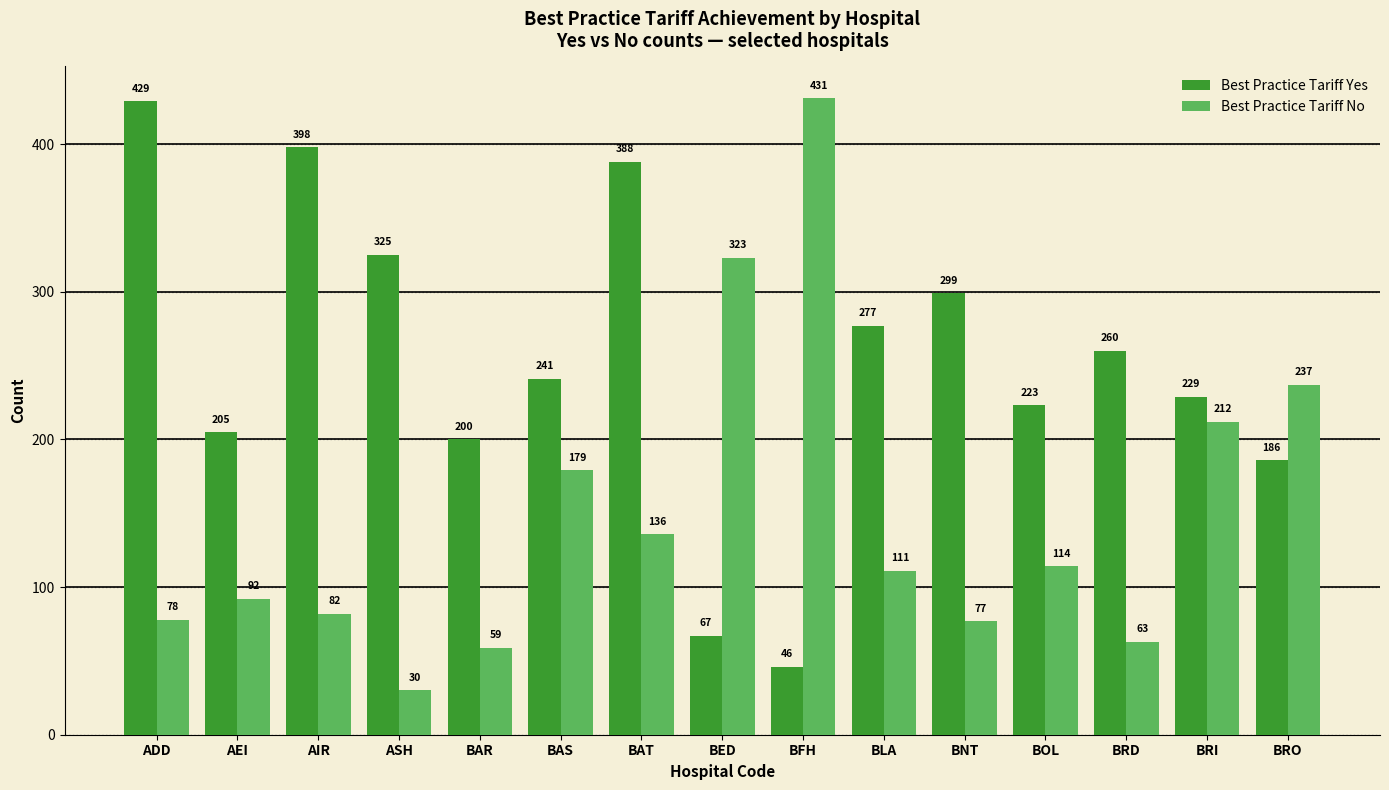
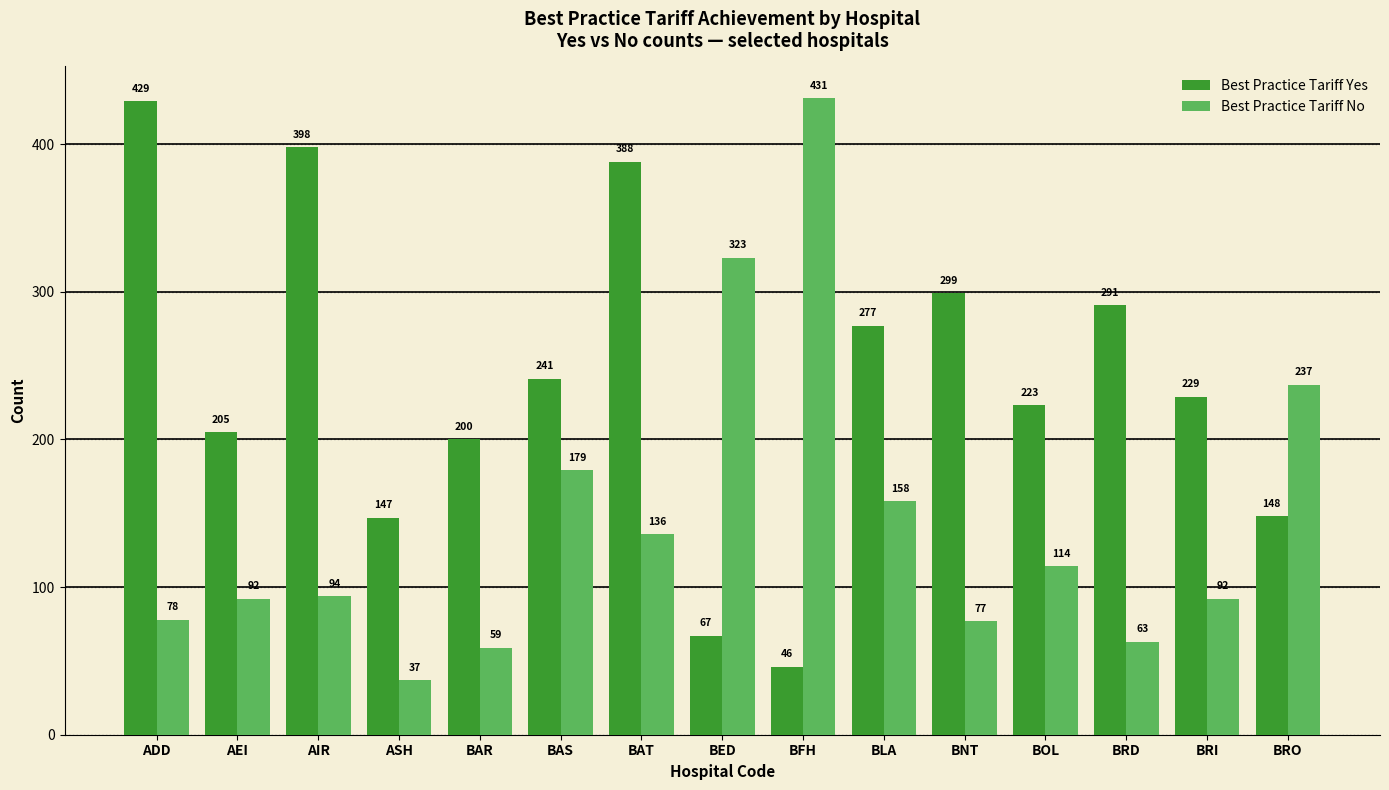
  {
    "Best Practice Tariff Yes": {
      "ADD": 429,
      "AEI": 205,
      "AIR": 398,
-     "ASH": 325,
+     "ASH": 147,
      "BAR": 200,
      "BAS": 241,
      "BAT": 388,
      "BED": 67,
      "BFH": 46,
      "BLA": 277,
      "BNT": 299,
      "BOL": 223,
-     "BRD": 260,
+     "BRD": 291,
      "BRI": 229,
-     "BRO": 186
+     "BRO": 148
    },
    "Best Practice Tariff No": {
      "ADD": 78,
      "AEI": 92,
-     "AIR": 82,
-     "ASH": 30,
+     "AIR": 94,
+     "ASH": 37,
      "BAR": 59,
      "BAS": 179,
      "BAT": 136,
      "BED": 323,
      "BFH": 431,
-     "BLA": 111,
+     "BLA": 158,
      "BNT": 77,
      "BOL": 114,
      "BRD": 63,
-     "BRI": 212,
+     "BRI": 92,
      "BRO": 237
    }
  }
